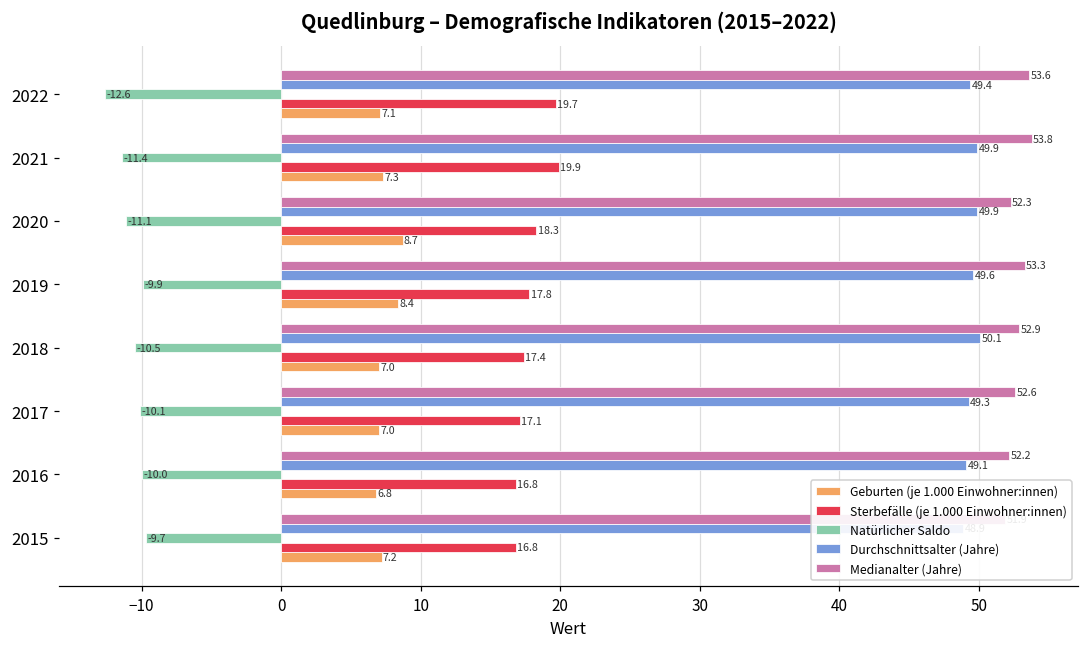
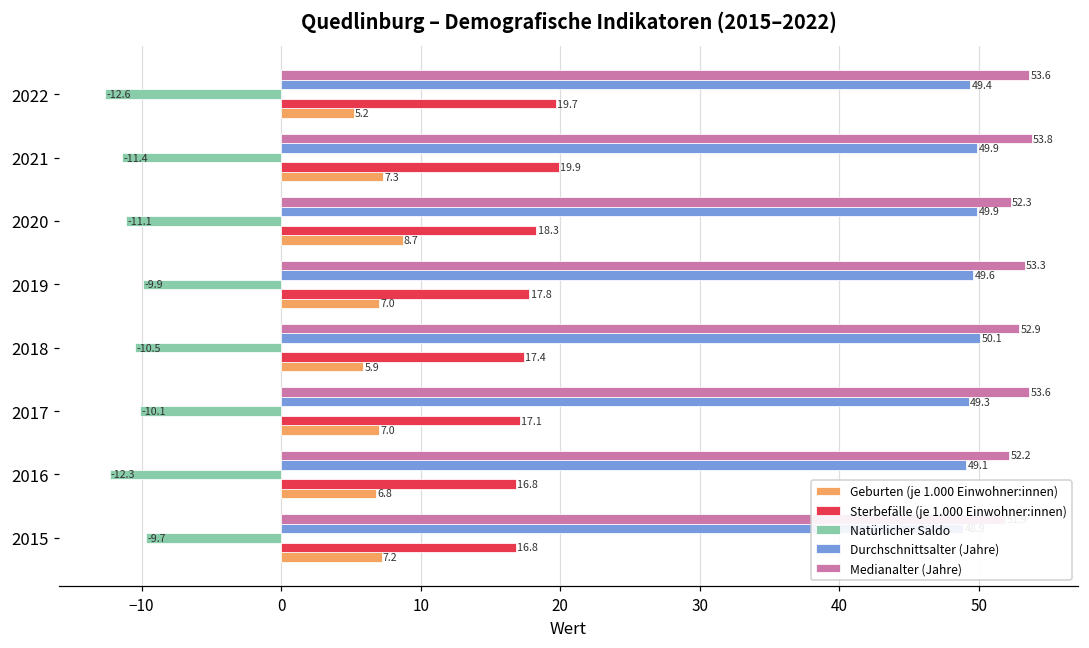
  {
    "Geburten (je 1.000 Einwohner:innen)": {
-     "2022": 7.1,
+     "2022": 5.2,
      "2021": 7.3,
      "2020": 8.7,
-     "2019": 8.4,
-     "2018": 7.0,
+     "2019": 7.0,
+     "2018": 5.9,
      "2017": 7.0,
      "2016": 6.8,
      "2015": 7.2
    },
    "Sterbefälle (je 1.000 Einwohner:innen)": {
      "2022": 19.7,
      "2021": 19.9,
      "2020": 18.3,
      "2019": 17.8,
      "2018": 17.4,
      "2017": 17.1,
      "2016": 16.8,
      "2015": 16.8
    },
    "Natürlicher Saldo": {
      "2022": -12.6,
      "2021": -11.4,
      "2020": -11.1,
      "2019": -9.9,
      "2018": -10.5,
      "2017": -10.1,
-     "2016": -10.0,
+     "2016": -12.3,
      "2015": -9.7
    },
    "Durchschnittsalter (Jahre)": {
      "2022": 49.4,
      "2021": 49.9,
      "2020": 49.9,
      "2019": 49.6,
      "2018": 50.1,
      "2017": 49.3,
      "2016": 49.1
    },
    "Medianalter (Jahre)": {
      "2022": 53.6,
      "2021": 53.8,
      "2020": 52.3,
      "2019": 53.3,
      "2018": 52.9,
-     "2017": 52.6,
+     "2017": 53.6,
      "2016": 52.2
    }
  }
